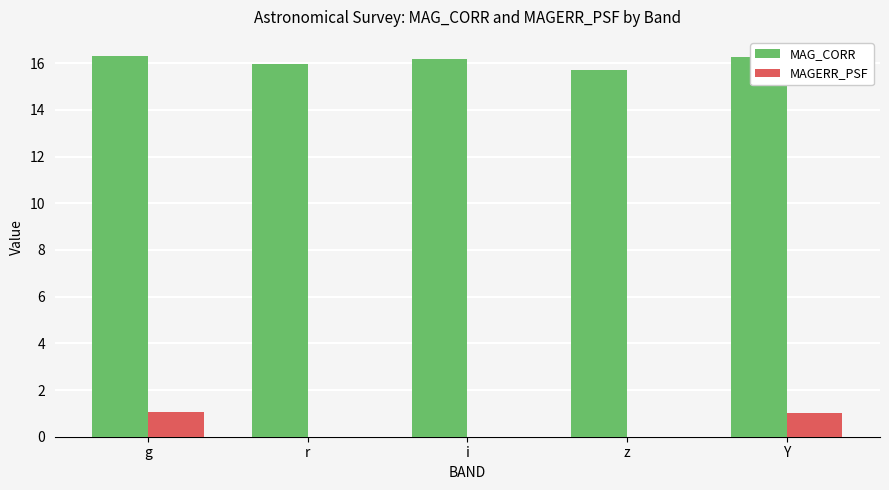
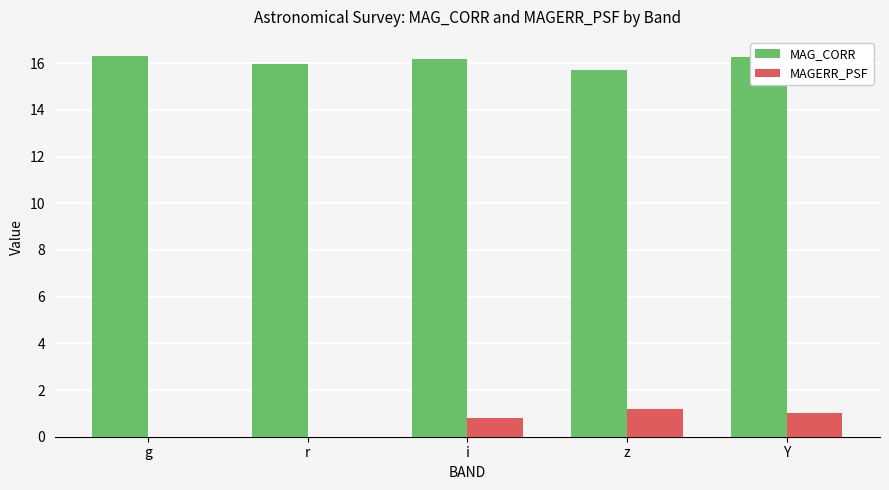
  {
    "MAG_CORR": {
      "g": 16.3,
      "r": 16.0,
      "i": 16.2,
      "z": 15.7
    },
    "MAGERR_PSF": {
-     "g": 1.0,
-     "i": 0.0,
-     "z": 0.0,
+     "g": 0.0,
+     "i": 0.8,
+     "z": 1.2,
      "Y": 1.0
    }
  }
